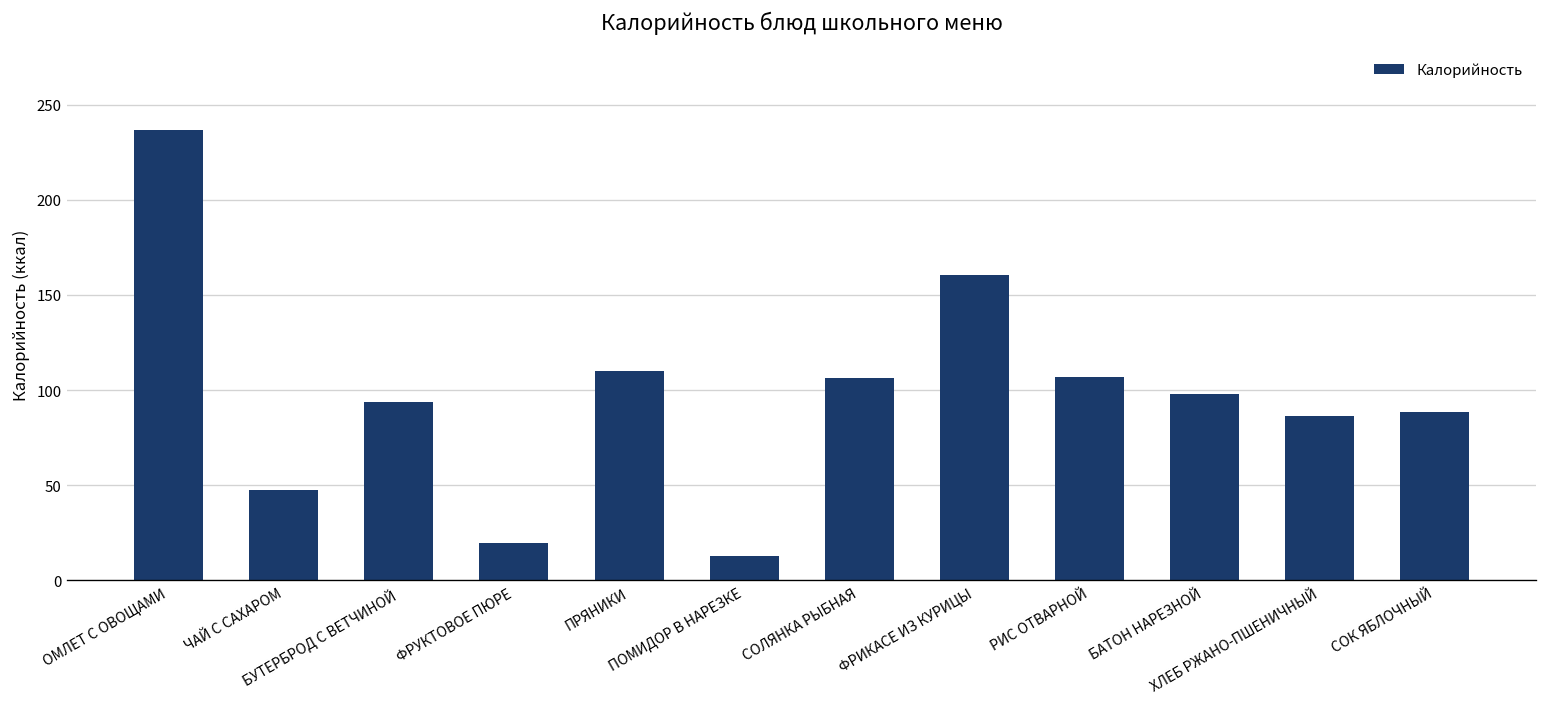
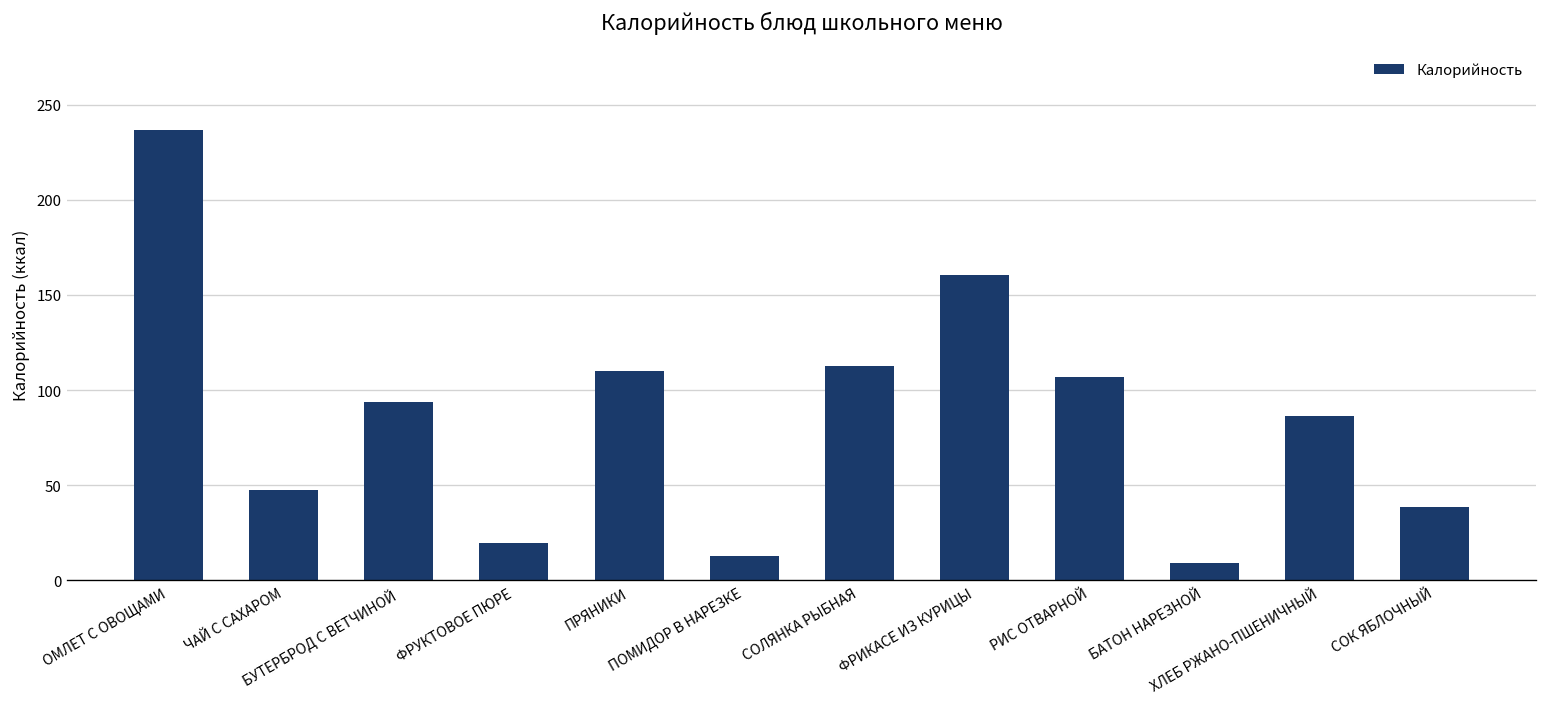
  {
    "ОМЛЕТ С ОВОЩАМИ": 236,
    "ЧАЙ С САХАРОМ": 48,
    "БУТЕРБРОД С ВЕТЧИНОЙ": 94,
    "ФРУКТОВОЕ ПЮРЕ": 20,
    "ПРЯНИКИ": 110,
    "ПОМИДОР В НАРЕЗКЕ": 13,
-   "СОЛЯНКА РЫБНАЯ": 106,
+   "СОЛЯНКА РЫБНАЯ": 113,
    "ФРИКАСЕ ИЗ КУРИЦЫ": 160,
    "РИС ОТВАРНОЙ": 107,
-   "БАТОН НАРЕЗНОЙ": 98,
+   "БАТОН НАРЕЗНОЙ": 9,
    "ХЛЕБ РЖАНО-ПШЕНИЧНЫЙ": 86,
-   "СОК ЯБЛОЧНЫЙ": 88
+   "СОК ЯБЛОЧНЫЙ": 39
  }
